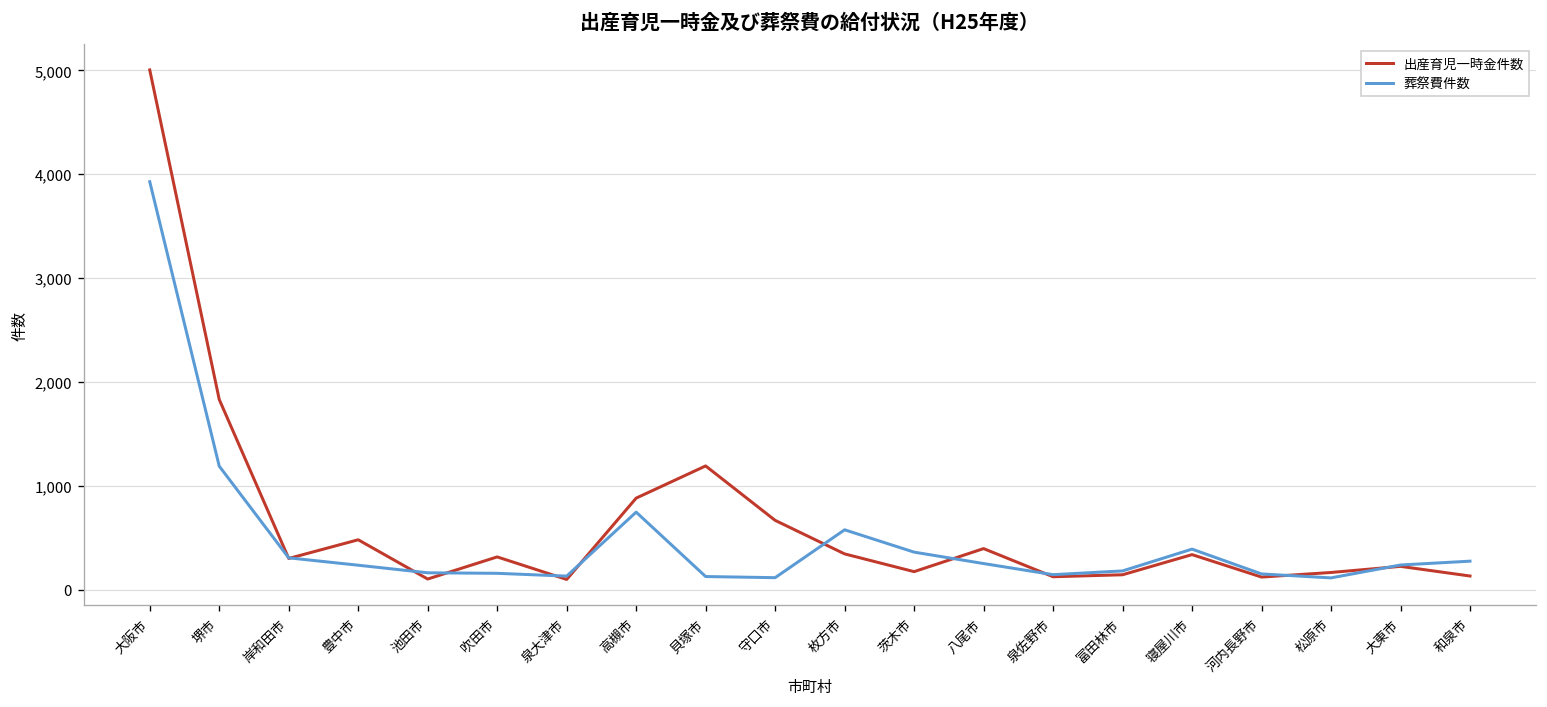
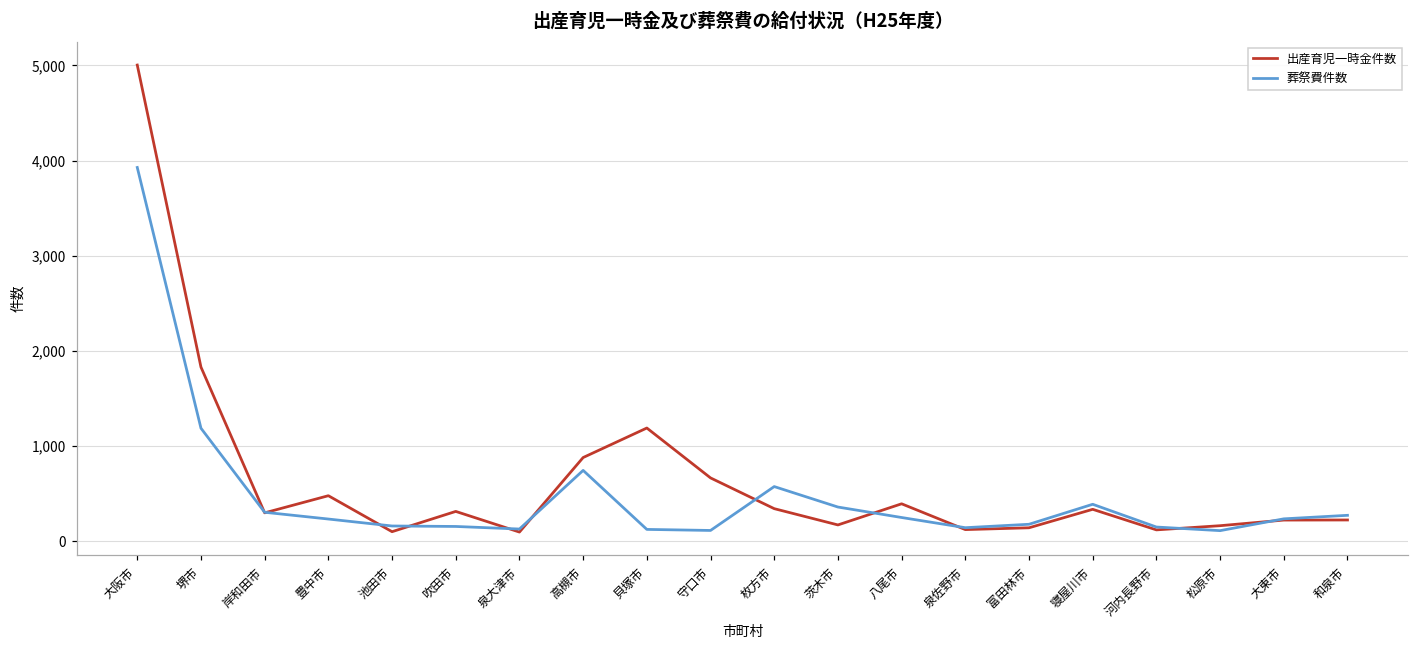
  {
    "出産育児一時金件数": {
      "大阪市": "5,000",
      "堺市": "1,800",
      "豊中市": "500",
      "池田市": "100",
      "吹田市": "300",
      "泉大津市": "100",
      "高槻市": "900",
      "貝塚市": "1,200",
      "守口市": "700",
      "枚方市": "300",
      "茨木市": "200",
      "八尾市": "400",
      "富田林市": "100",
      "寝屋川市": "300",
      "河内長野市": "100",
      "松原市": "200",
-     "和泉市": "100"
+     "和泉市": "200"
    },
    "葬祭費件数": {
      "大阪市": "3,900",
      "堺市": "1,200",
      "豊中市": "200",
      "池田市": "200",
      "吹田市": "200",
      "泉大津市": "100",
      "高槻市": "700",
      "貝塚市": "100",
      "守口市": "100",
      "枚方市": "600",
      "茨木市": "400",
      "八尾市": "300",
      "富田林市": "200",
      "寝屋川市": "400",
      "河内長野市": "200",
      "松原市": "100",
      "和泉市": "300"
    }
  }
